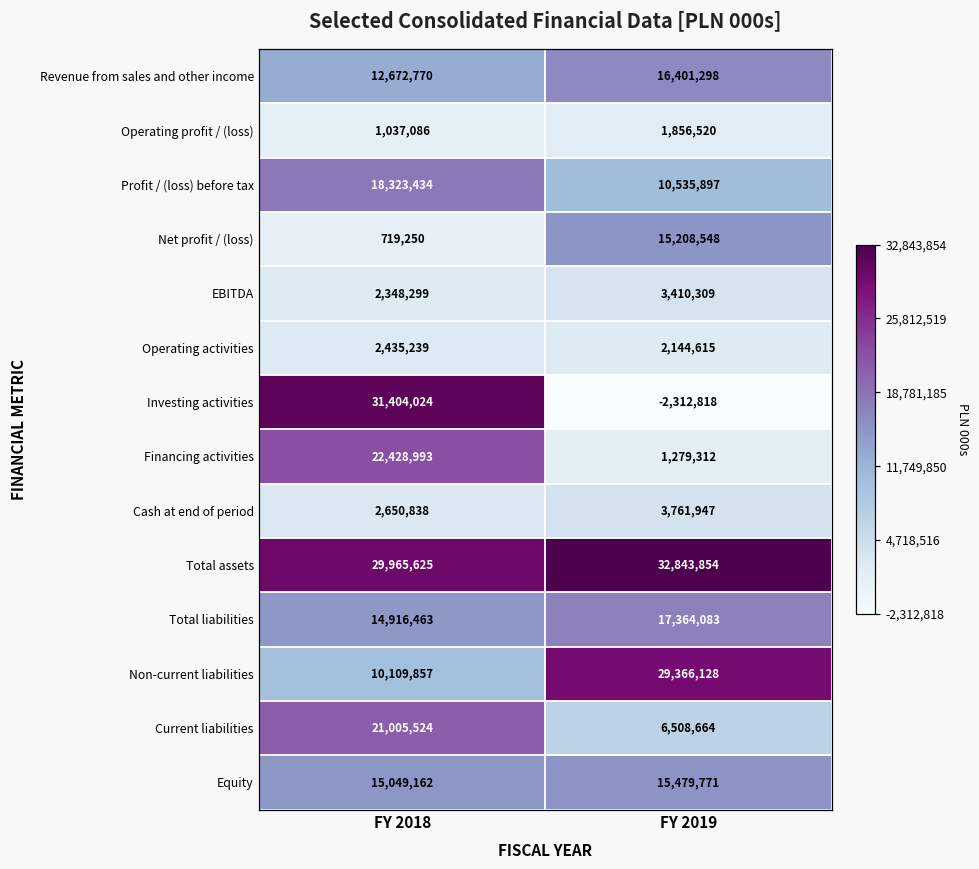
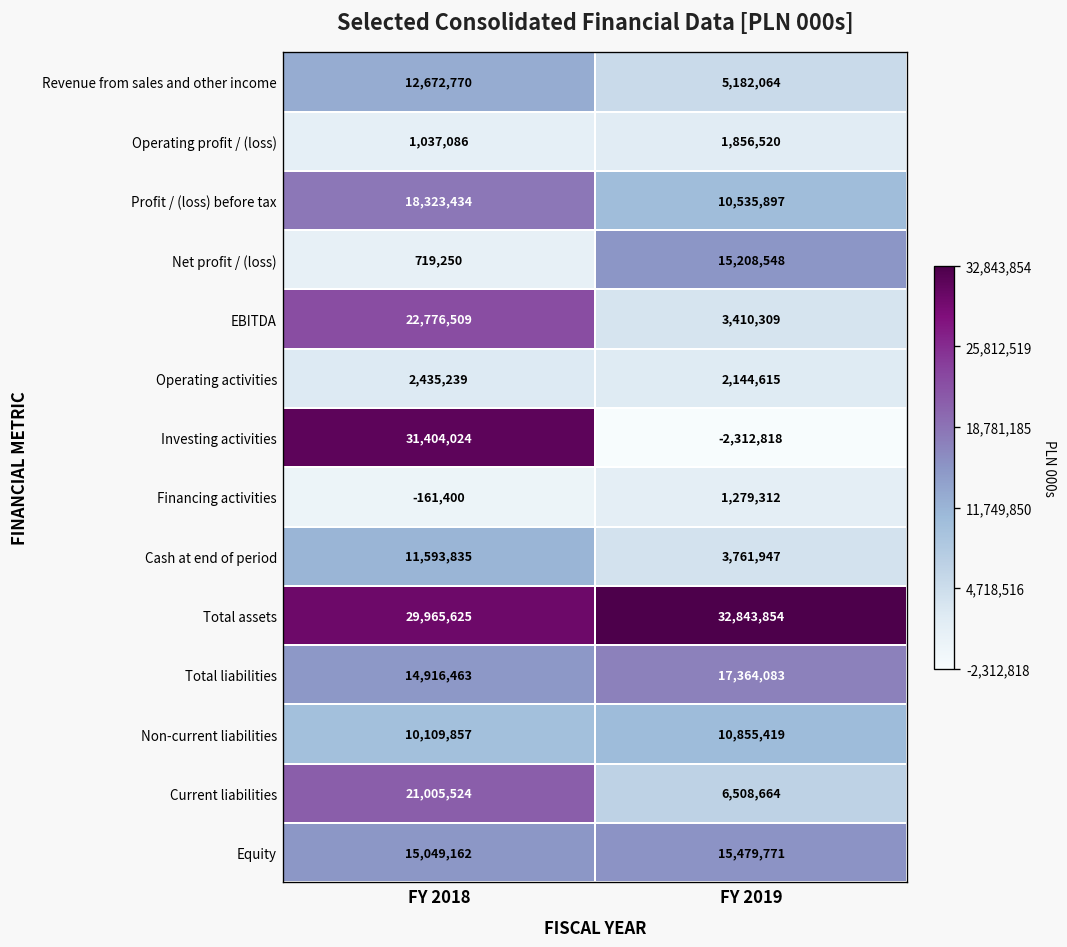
  {
    "Revenue from sales and other income": {
      "FY 2018": "12,672,770",
-     "FY 2019": "16,401,298"
+     "FY 2019": "5,182,064"
    },
    "Operating profit / (loss)": {
      "FY 2018": "1,037,086",
      "FY 2019": "1,856,520"
    },
    "Profit / (loss) before tax": {
      "FY 2018": "18,323,434",
      "FY 2019": "10,535,897"
    },
    "Net profit / (loss)": {
      "FY 2018": "719,250",
      "FY 2019": "15,208,548"
    },
    "EBITDA": {
-     "FY 2018": "2,348,299",
+     "FY 2018": "22,776,509",
      "FY 2019": "3,410,309"
    },
    "Operating activities": {
      "FY 2018": "2,435,239",
      "FY 2019": "2,144,615"
    },
    "Investing activities": {
      "FY 2018": "31,404,024",
      "FY 2019": "-2,312,818"
    },
    "Financing activities": {
-     "FY 2018": "22,428,993",
+     "FY 2018": "-161,400",
      "FY 2019": "1,279,312"
    },
    "Cash at end of period": {
-     "FY 2018": "2,650,838",
+     "FY 2018": "11,593,835",
      "FY 2019": "3,761,947"
    },
    "Total assets": {
      "FY 2018": "29,965,625",
      "FY 2019": "32,843,854"
    },
    "Total liabilities": {
      "FY 2018": "14,916,463",
      "FY 2019": "17,364,083"
    },
    "Non-current liabilities": {
      "FY 2018": "10,109,857",
-     "FY 2019": "29,366,128"
+     "FY 2019": "10,855,419"
    },
    "Current liabilities": {
      "FY 2018": "21,005,524",
      "FY 2019": "6,508,664"
    },
    "Equity": {
      "FY 2018": "15,049,162",
      "FY 2019": "15,479,771"
    }
  }
